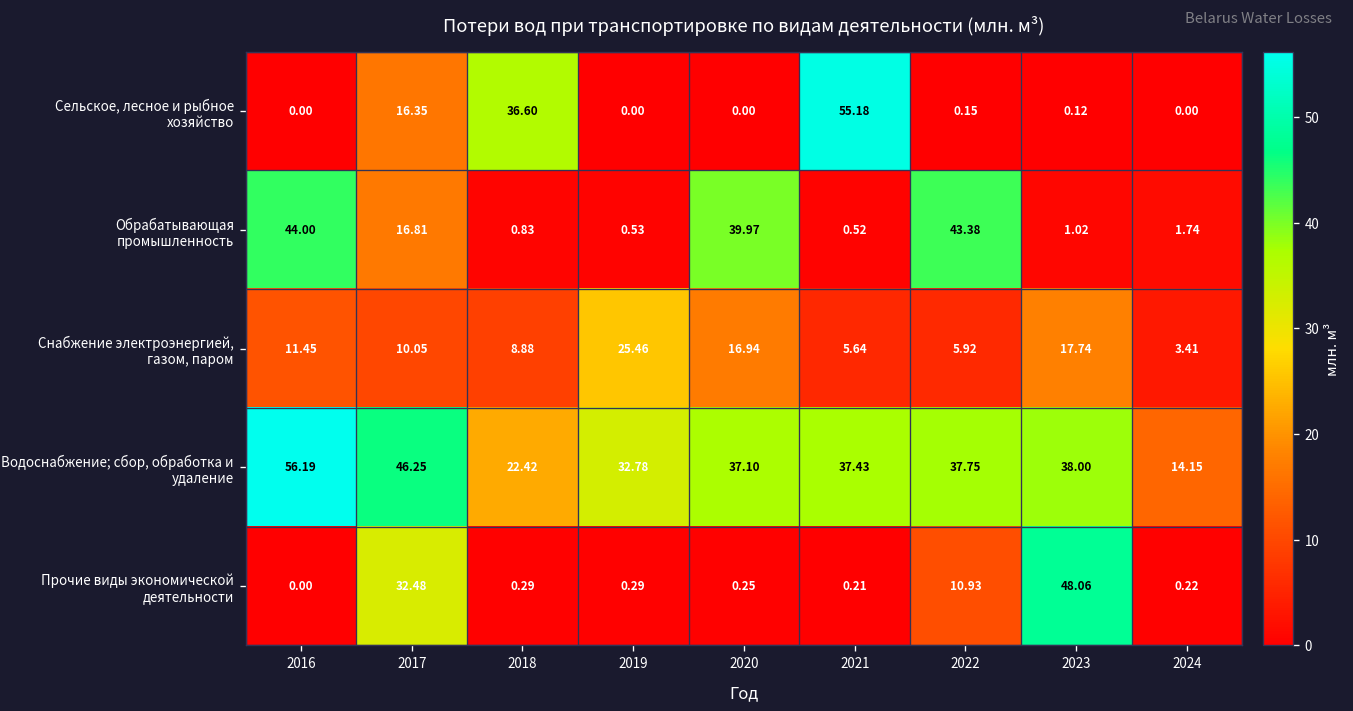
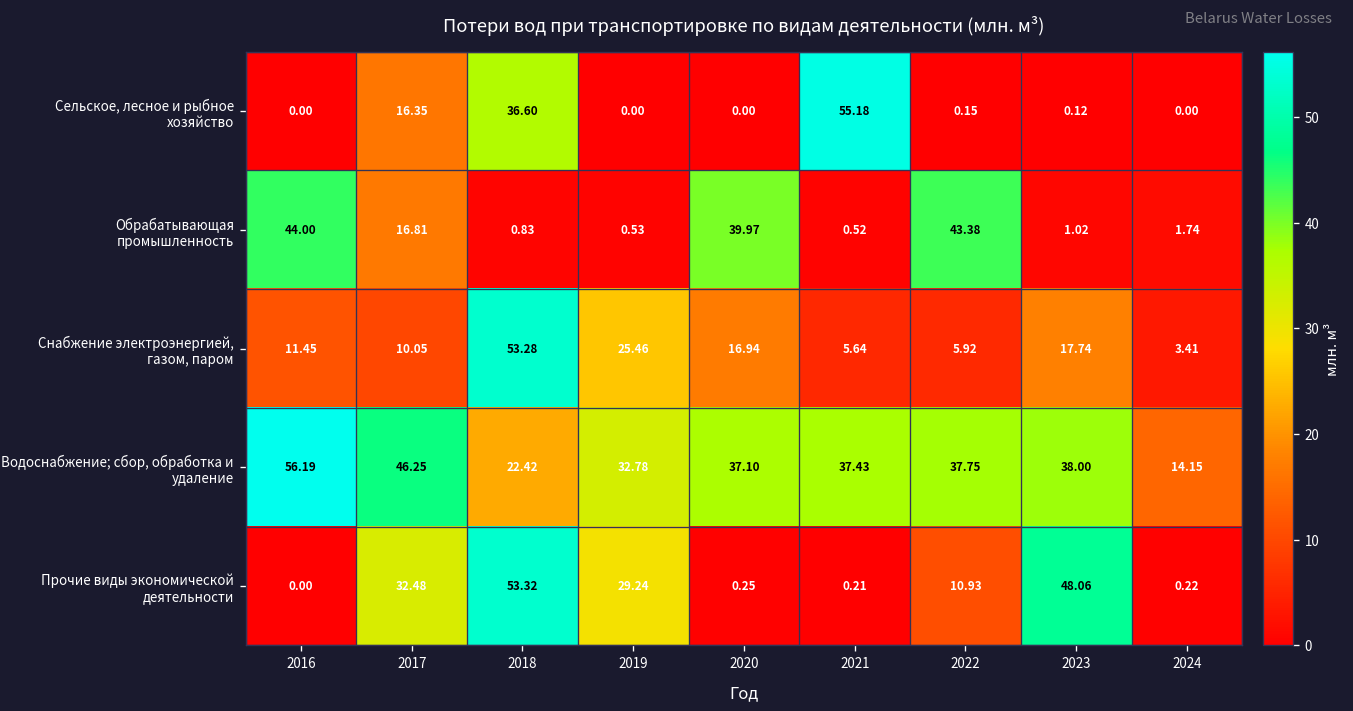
  {
    "Сельское, лесное и рыбное хозяйство": {
      "2016": 0.00,
      "2017": 16.35,
      "2018": 36.60,
      "2019": 0.00,
      "2020": 0.00,
      "2021": 55.18,
      "2022": 0.15,
      "2023": 0.12,
      "2024": 0.00
    },
    "Обрабатывающая промышленность": {
      "2016": 44.00,
      "2017": 16.81,
      "2018": 0.83,
      "2019": 0.53,
      "2020": 39.97,
      "2021": 0.52,
      "2022": 43.38,
      "2023": 1.02,
      "2024": 1.74
    },
    "Снабжение электроэнергией, газом, паром": {
      "2016": 11.45,
      "2017": 10.05,
-     "2018": 8.88,
+     "2018": 53.28,
      "2019": 25.46,
      "2020": 16.94,
      "2021": 5.64,
      "2022": 5.92,
      "2023": 17.74,
      "2024": 3.41
    },
    "Водоснабжение; сбор, обработка и удаление": {
      "2016": 56.19,
      "2017": 46.25,
      "2018": 22.42,
      "2019": 32.78,
      "2020": 37.10,
      "2021": 37.43,
      "2022": 37.75,
      "2023": 38.00,
      "2024": 14.15
    },
    "Прочие виды экономической деятельности": {
      "2016": 0.00,
      "2017": 32.48,
-     "2018": 0.29,
-     "2019": 0.29,
+     "2018": 53.32,
+     "2019": 29.24,
      "2020": 0.25,
      "2021": 0.21,
      "2022": 10.93,
      "2023": 48.06,
      "2024": 0.22
    }
  }
